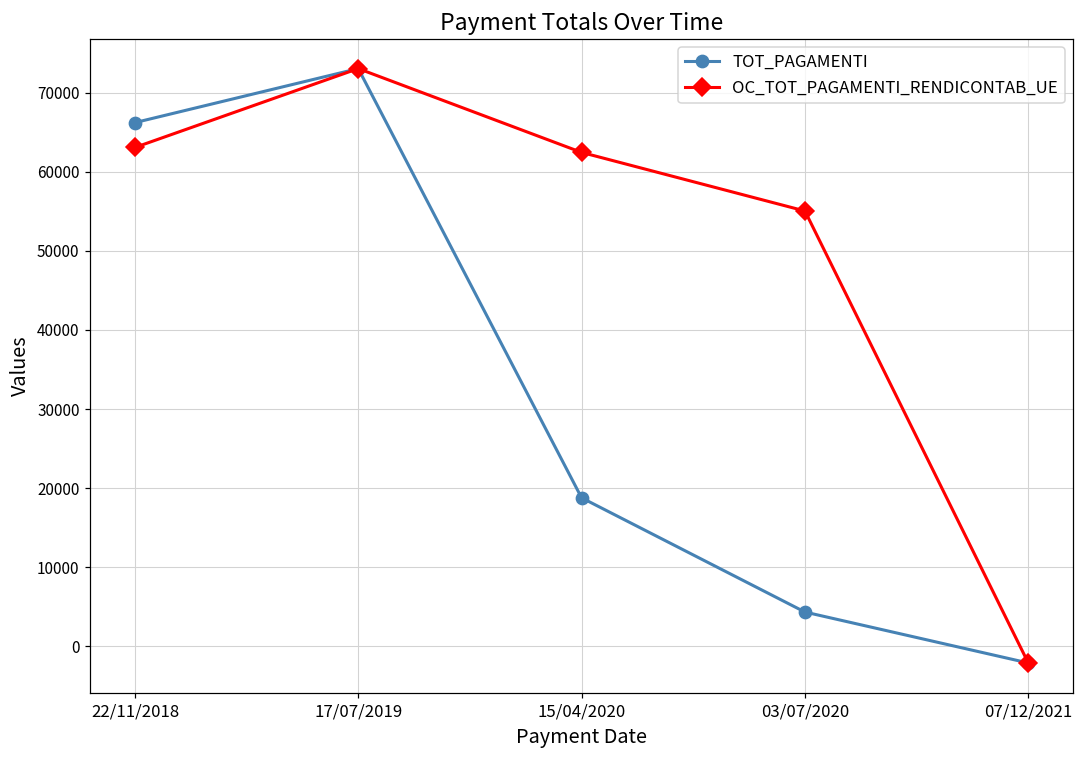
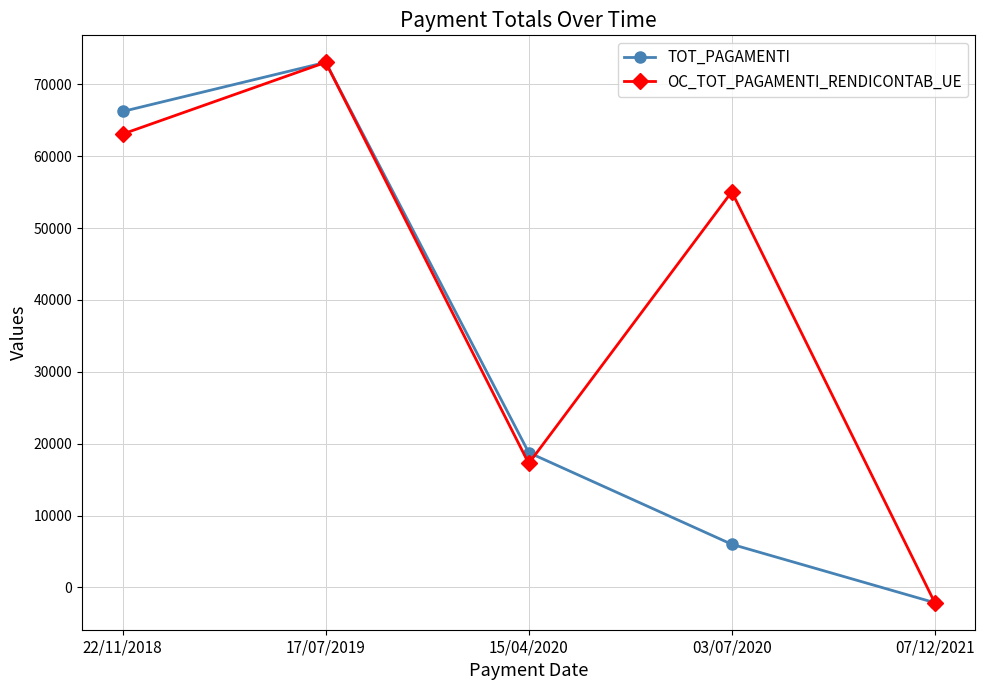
  {
    "TOT_PAGAMENTI": {
      "22/11/2018": 66000,
      "15/04/2020": 19000,
-     "03/07/2020": 4000
+     "03/07/2020": 6000
    },
    "OC_TOT_PAGAMENTI_RENDICONTAB_UE": {
      "22/11/2018": 63000,
-     "15/04/2020": 62000,
+     "15/04/2020": 17000,
      "03/07/2020": 55000
    }
  }
